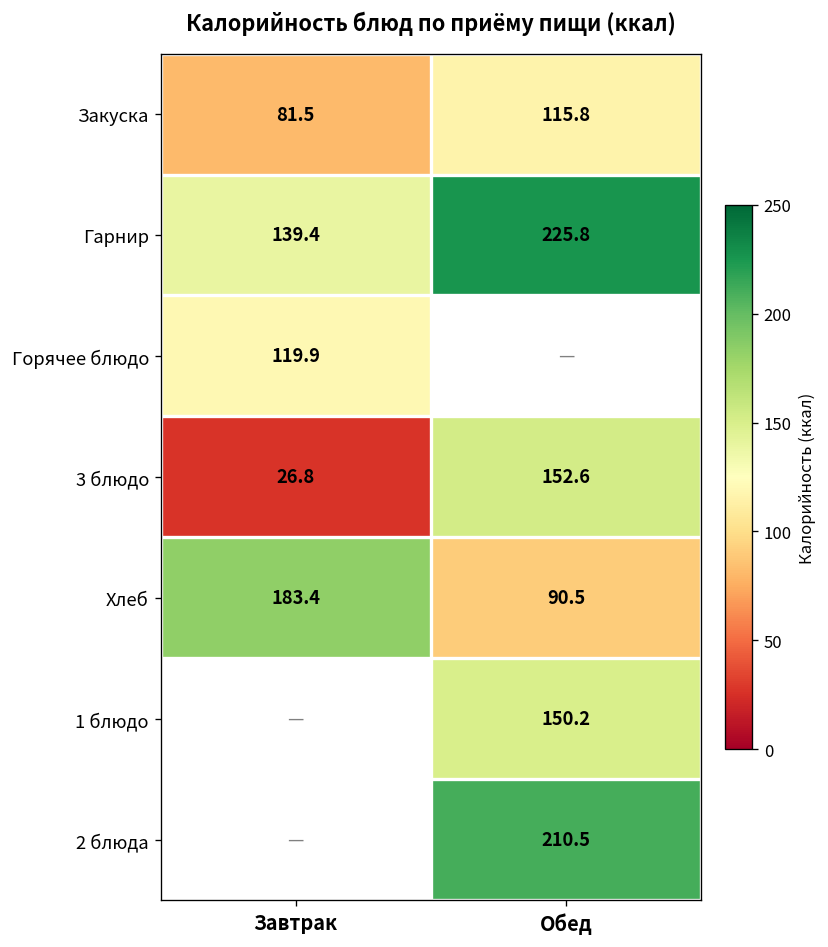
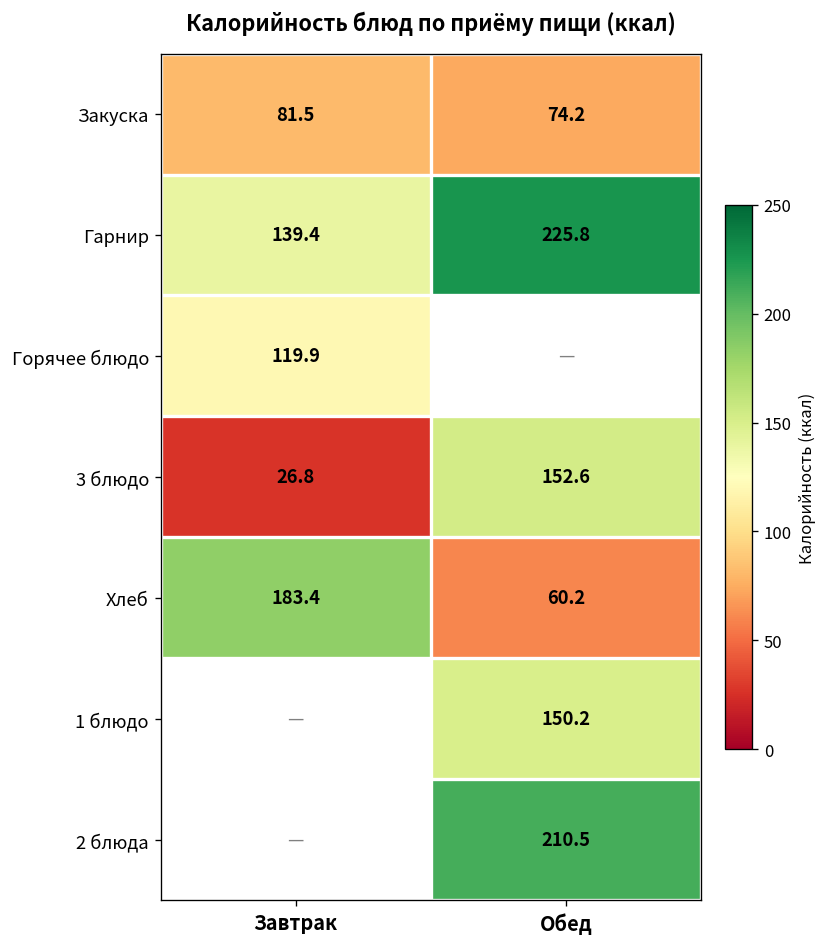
  {
    "Закуска": {
      "Завтрак": 81.5,
-     "Обед": 115.8
+     "Обед": 74.2
    },
    "Гарнир": {
      "Завтрак": 139.4,
      "Обед": 225.8
    },
    "Горячее блюдо": {
      "Завтрак": 119.9
    },
    "3 блюдо": {
      "Завтрак": 26.8,
      "Обед": 152.6
    },
    "Хлеб": {
      "Завтрак": 183.4,
-     "Обед": 90.5
+     "Обед": 60.2
    },
    "1 блюдо": {
      "Обед": 150.2
    },
    "2 блюда": {
      "Обед": 210.5
    }
  }
